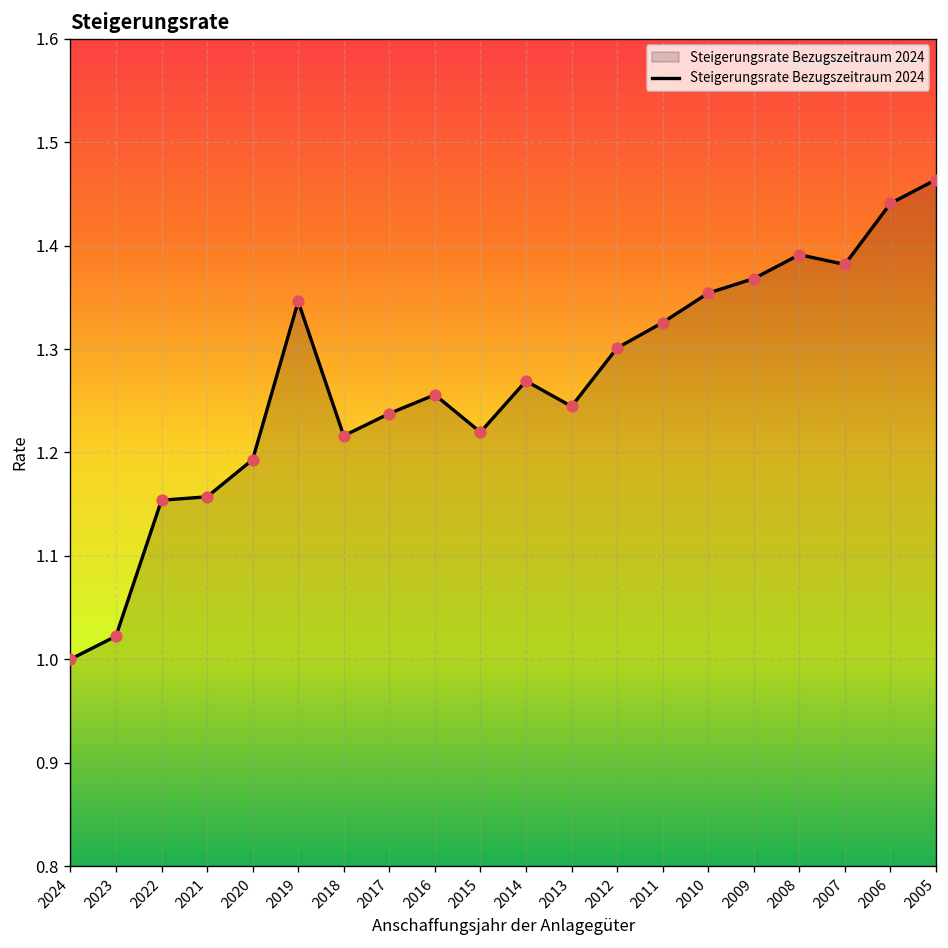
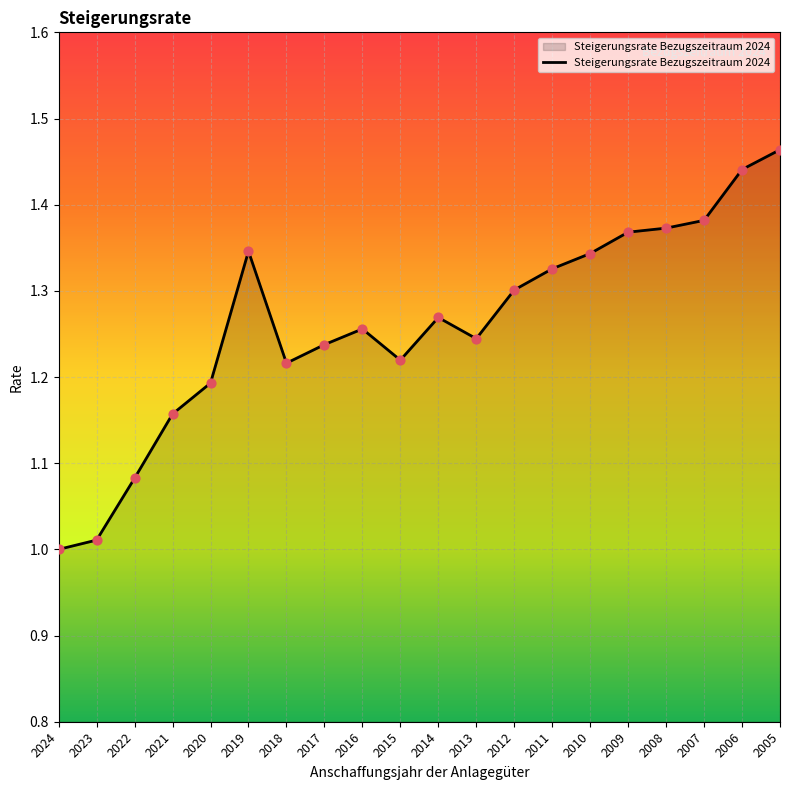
  {
    "2024": 1.00,
-   "2023": 1.02,
-   "2022": 1.15,
+   "2023": 1.01,
+   "2022": 1.08,
    "2021": 1.16,
    "2020": 1.19,
    "2019": 1.35,
    "2018": 1.22,
    "2017": 1.24,
    "2016": 1.26,
    "2015": 1.22,
    "2014": 1.27,
    "2013": 1.24,
    "2012": 1.30,
    "2011": 1.33,
-   "2010": 1.35,
+   "2010": 1.34,
    "2009": 1.37,
-   "2008": 1.39,
+   "2008": 1.37,
    "2007": 1.38,
    "2006": 1.44,
    "2005": 1.46
  }
